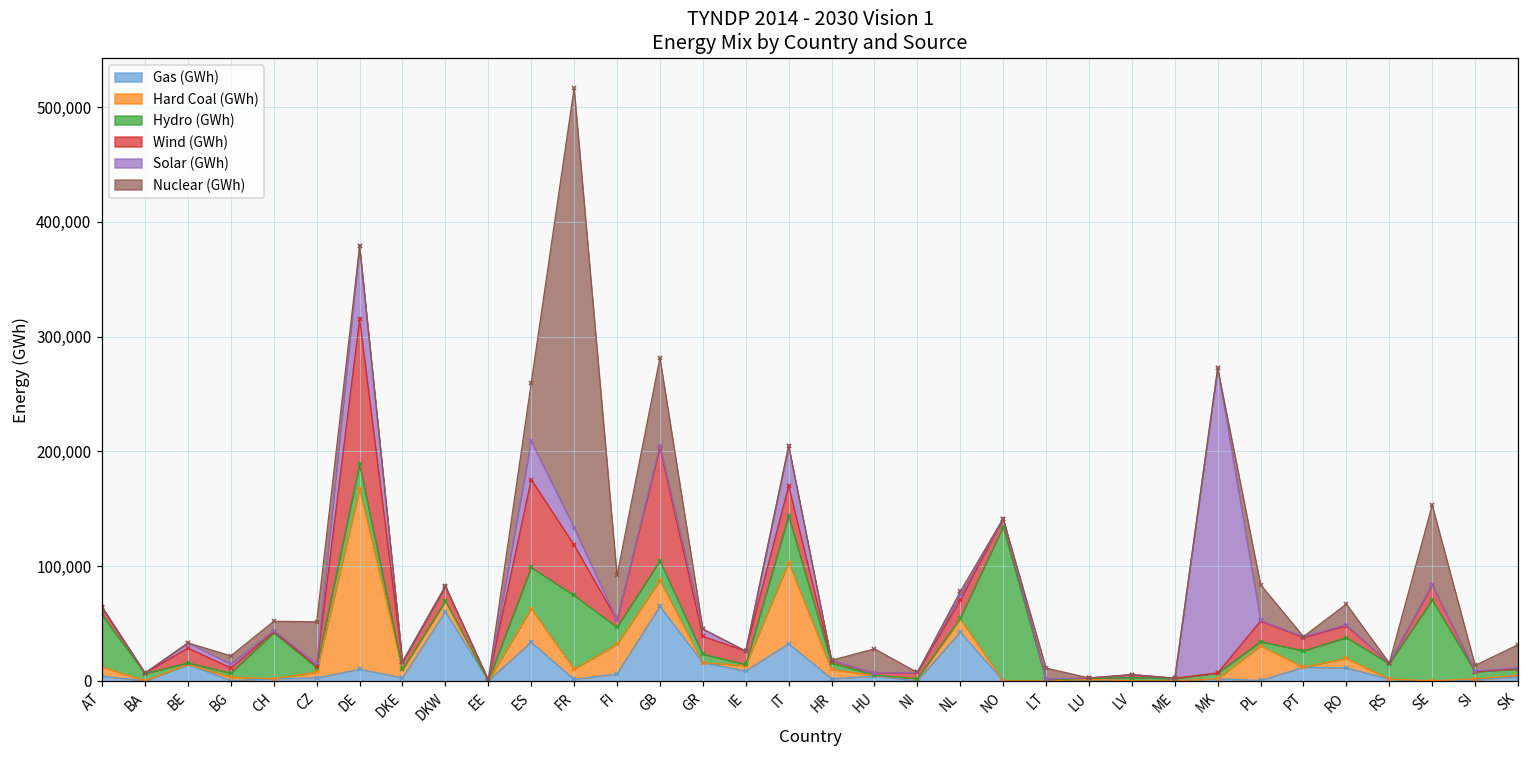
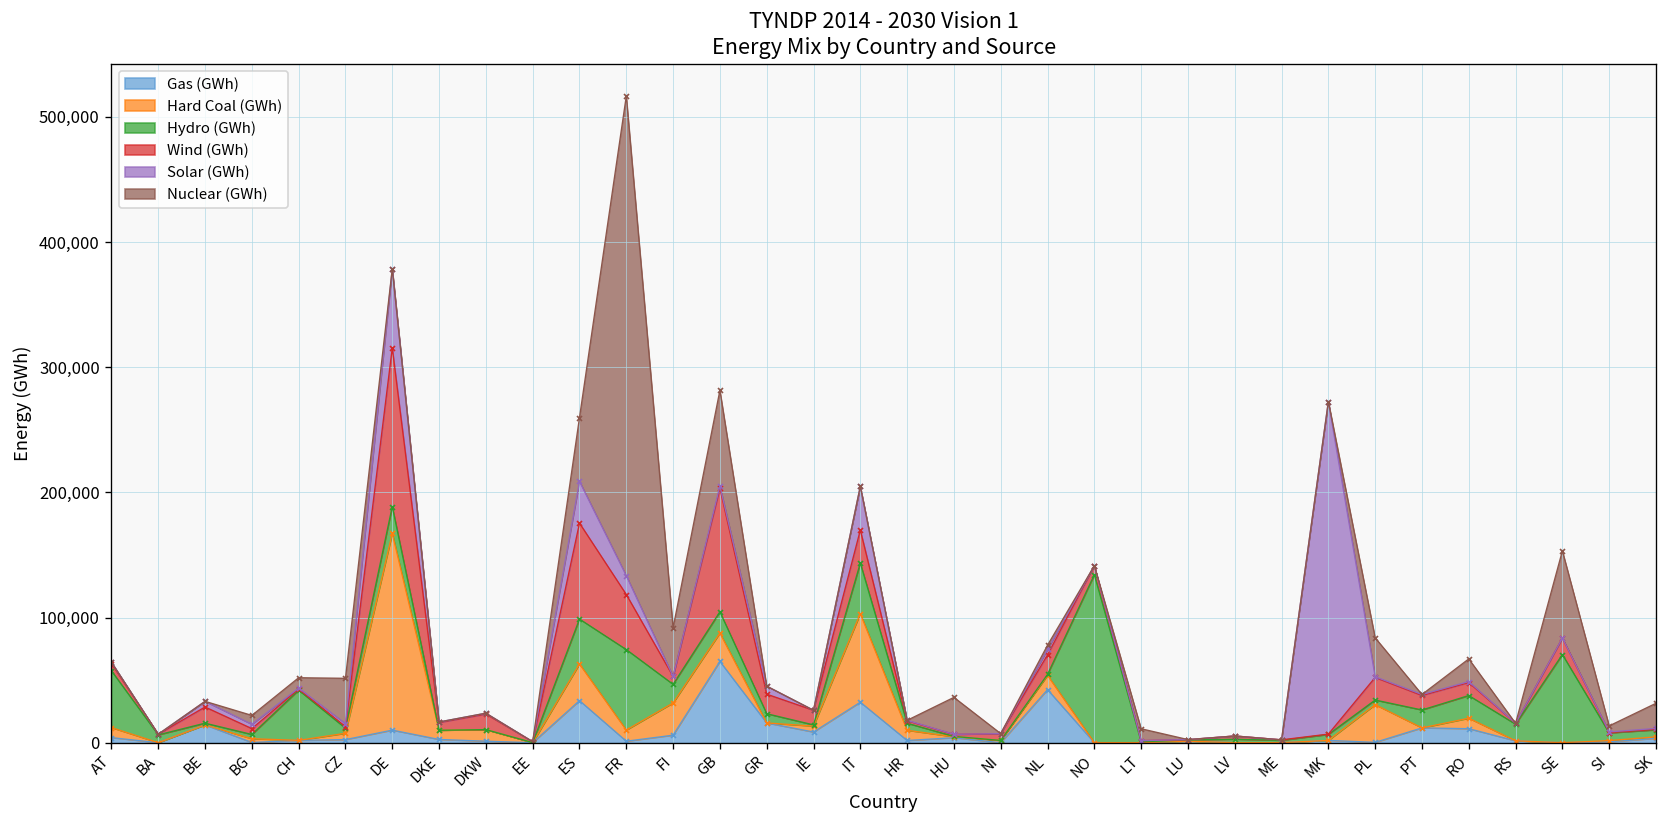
  {
    "Gas (GWh)": {
      "AT": "4,000",
      "BG": "0",
      "CZ": "2,000",
      "DE": "10,000",
      "DKE": "3,000",
-     "DKW": "60,000",
+     "DKW": "1,000",
      "ES": "34,000",
      "FR": "1,000",
      "FI": "6,000",
      "GB": "65,000",
      "IE": "9,000",
      "IT": "32,000",
      "HR": "2,000",
      "NL": "42,000",
      "PL": "0",
      "RO": "11,000"
    },
    "Hard Coal (GWh)": {
      "AT": "8,000",
      "BG": "3,000",
      "CZ": "5,000",
      "DE": "157,000",
      "ES": "29,000",
      "FR": "9,000",
      "FI": "26,000",
      "GB": "23,000",
      "IT": "71,000",
      "HR": "8,000",
      "PL": "30,000",
      "RO": "8,000"
    },
    "Hydro (GWh)": {
      "AT": "45,000",
      "BG": "3,000",
      "DE": "22,000",
      "ES": "36,000",
      "FR": "64,000",
      "FI": "15,000",
      "GB": "17,000",
      "GR": "7,000",
      "IT": "40,000",
      "NO": "134,000",
      "LV": "3,000",
      "PL": "4,000",
      "PT": "14,000",
      "RO": "18,000",
      "SE": "70,000"
    },
    "Wind (GWh)": {
      "BE": "13,000",
      "BG": "5,000",
      "DE": "127,000",
      "ES": "77,000",
      "FR": "44,000",
      "GR": "16,000",
      "IT": "26,000",
      "NL": "16,000"
    },
    "Solar (GWh)": {
      "BG": "3,000",
      "ES": "33,000",
      "FR": "15,000",
      "NL": "4,000"
    },
    "Nuclear (GWh)": {
      "BG": "7,000",
      "CH": "8,000",
      "CZ": "36,000",
      "ES": "51,000",
      "FR": "383,000",
      "FI": "39,000",
      "GB": "76,000",
-     "HU": "21,000",
+     "HU": "30,000",
      "NL": "3,000",
      "LT": "9,000",
      "PL": "31,000",
      "RO": "18,000",
      "SE": "70,000",
      "SI": "5,000",
      "SK": "20,000"
    }
  }
